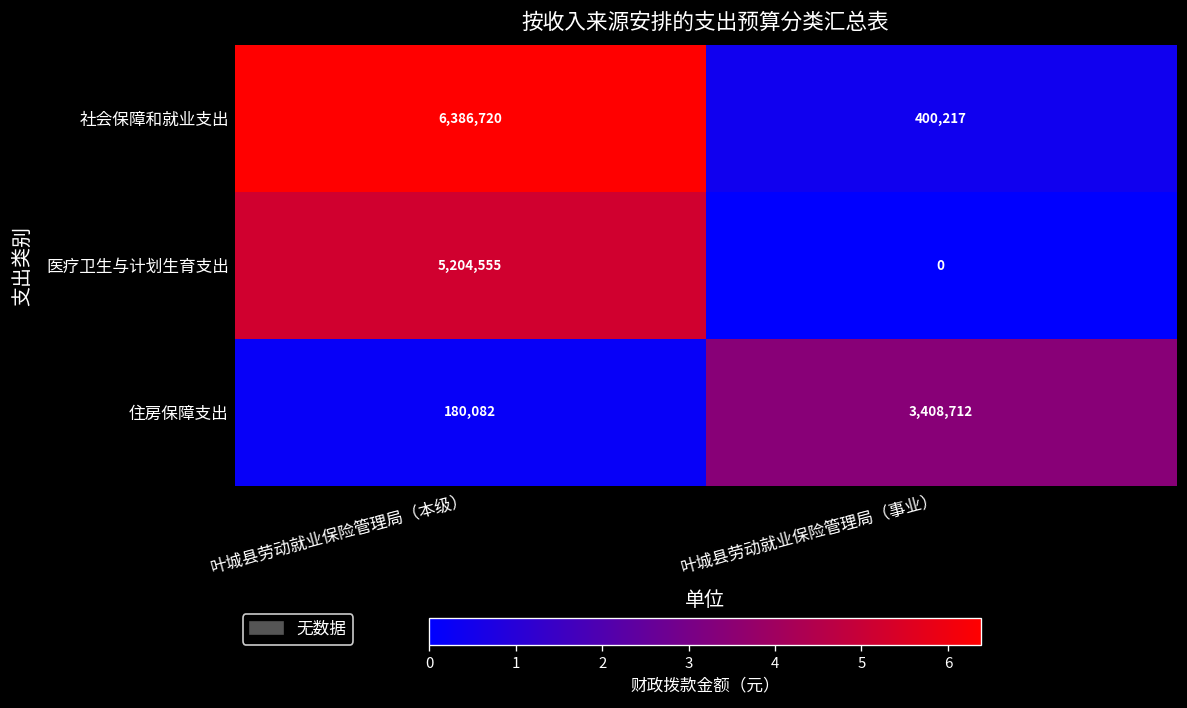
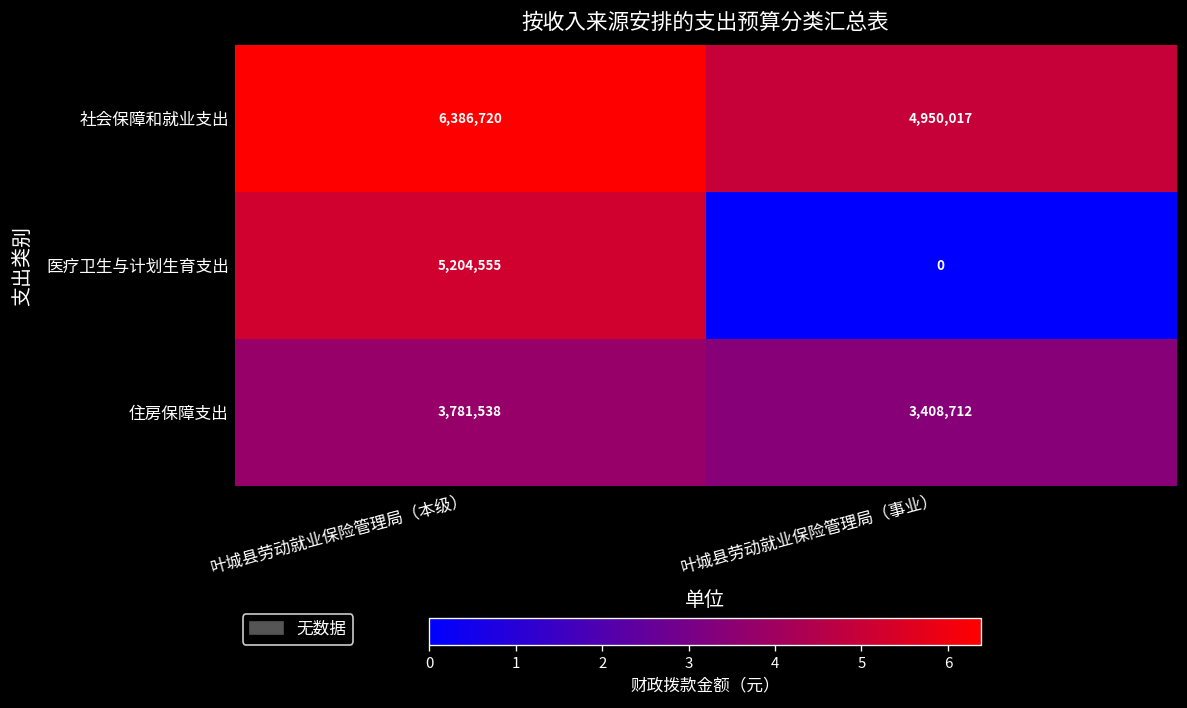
  {
    "社会保障和就业支出": {
      "叶城县劳动就业保险管理局（本级）": "6,386,720",
-     "叶城县劳动就业保险管理局（事业）": "400,217"
+     "叶城县劳动就业保险管理局（事业）": "4,950,017"
    },
    "医疗卫生与计划生育支出": {
      "叶城县劳动就业保险管理局（本级）": "5,204,555",
      "叶城县劳动就业保险管理局（事业）": "0"
    },
    "住房保障支出": {
-     "叶城县劳动就业保险管理局（本级）": "180,082",
+     "叶城县劳动就业保险管理局（本级）": "3,781,538",
      "叶城县劳动就业保险管理局（事业）": "3,408,712"
    }
  }
